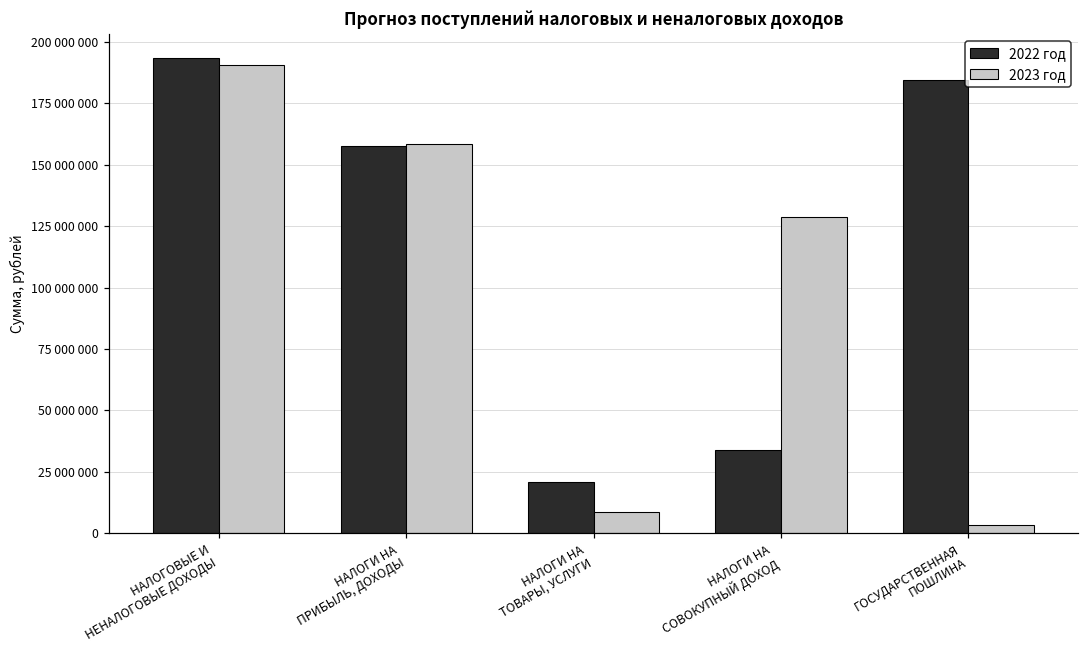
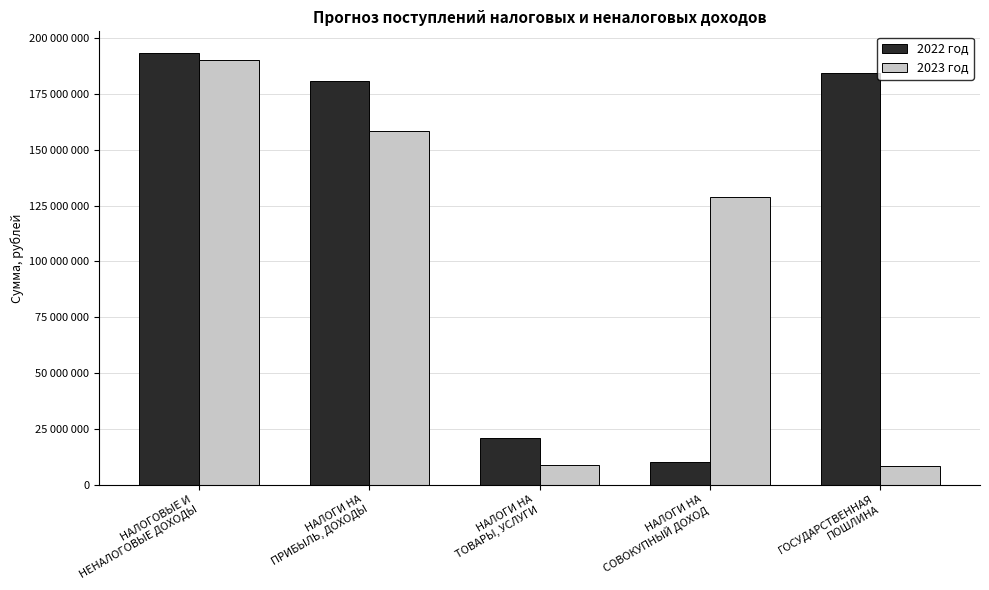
  {
    "2022 год": {
      "НАЛОГОВЫЕ И НЕНАЛОГОВЫЕ ДОХОДЫ": 193000000,
-     "НАЛОГИ НА ПРИБЫЛЬ, ДОХОДЫ": 158000000,
+     "НАЛОГИ НА ПРИБЫЛЬ, ДОХОДЫ": 181000000,
      "НАЛОГИ НА ТОВАРЫ, УСЛУГИ": 21000000,
-     "НАЛОГИ НА СОВОКУПНЫЙ ДОХОД": 34000000,
+     "НАЛОГИ НА СОВОКУПНЫЙ ДОХОД": 10000000,
      "ГОСУДАРСТВЕННАЯ ПОШЛИНА": 184000000
    },
    "2023 год": {
      "НАЛОГОВЫЕ И НЕНАЛОГОВЫЕ ДОХОДЫ": 190000000,
      "НАЛОГИ НА ПРИБЫЛЬ, ДОХОДЫ": 158000000,
      "НАЛОГИ НА ТОВАРЫ, УСЛУГИ": 9000000,
      "НАЛОГИ НА СОВОКУПНЫЙ ДОХОД": 129000000,
-     "ГОСУДАРСТВЕННАЯ ПОШЛИНА": 3000000
+     "ГОСУДАРСТВЕННАЯ ПОШЛИНА": 8000000
    }
  }
